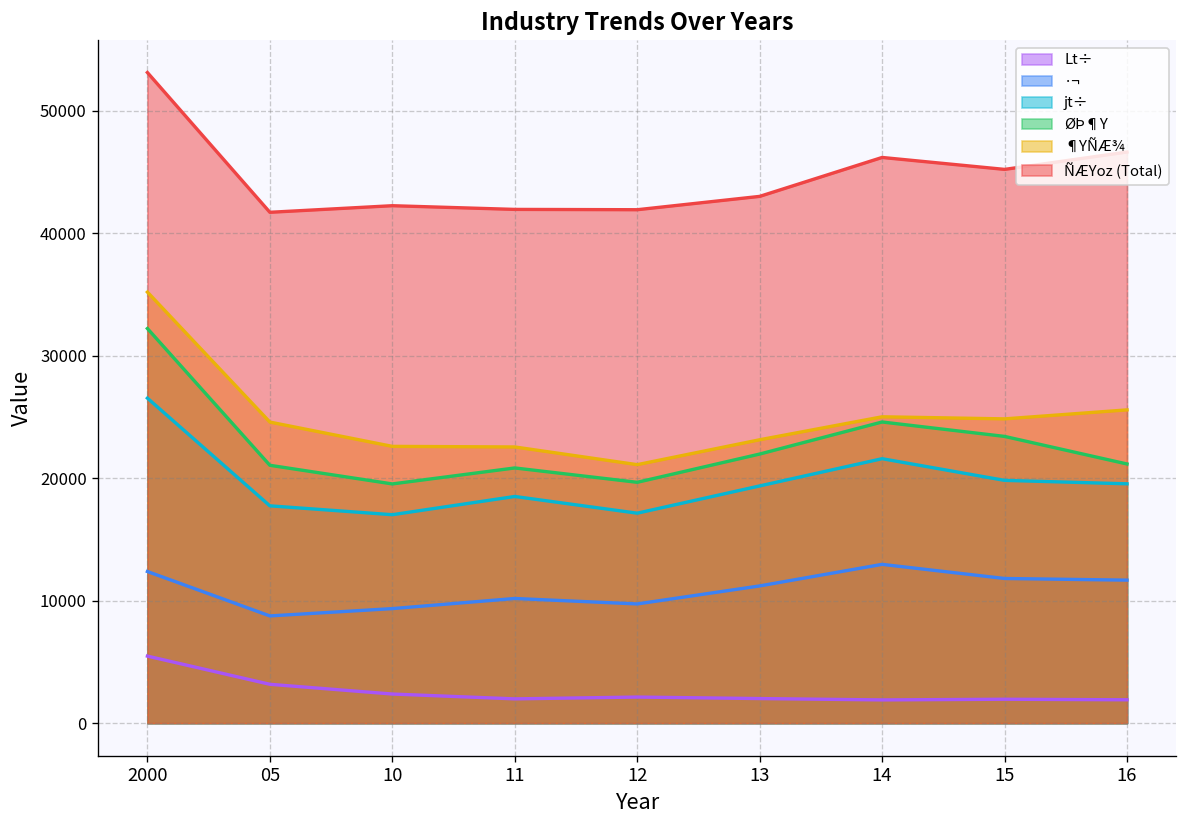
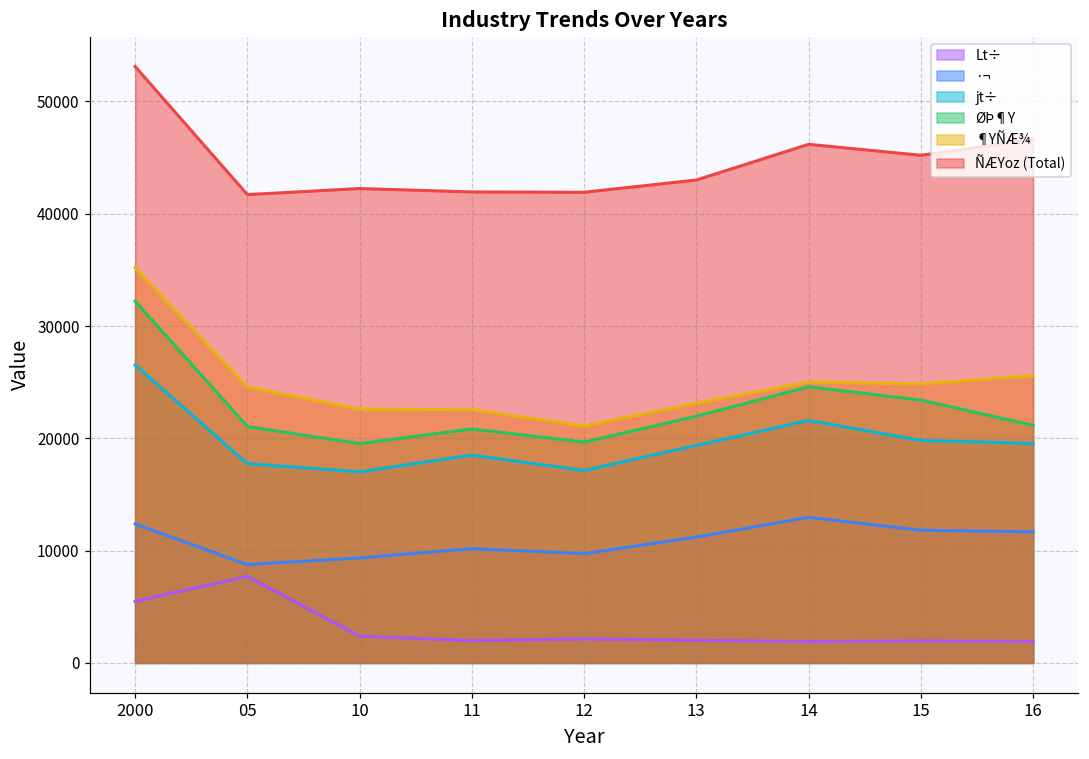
  {
    "Lt÷": {
      "2000": 5500,
-     "05": 3200,
+     "05": 7700,
      "10": 2400,
      "11": 2000,
      "12": 2100,
      "13": 2000,
      "14": 1900,
      "15": 2000,
      "16": 1900
    },
    "·¬": {
      "2000": 12400,
      "05": 8800,
      "10": 9400,
      "11": 10200,
      "12": 9700,
      "13": 11200,
      "14": 13000,
      "15": 11800,
      "16": 11700
    },
    "jt÷": {
      "2000": 26500,
      "05": 17700,
      "10": 17000,
      "11": 18500,
      "12": 17100,
      "13": 19400,
      "14": 21600,
      "15": 19800,
      "16": 19500
    },
    "ØÞ¶Y": {
      "2000": 32200,
      "05": 21100,
      "10": 19500,
      "11": 20800,
      "12": 19700,
      "13": 22000,
      "14": 24600,
      "15": 23400,
      "16": 21200
    },
    "¶YÑÆ¾": {
      "2000": 35200,
      "05": 24600,
      "10": 22600,
      "11": 22500,
      "12": 21100,
      "13": 23100,
      "14": 25000,
      "15": 24800,
      "16": 25600
    },
    "ÑÆYoz (Total)": {
      "2000": 53100,
      "05": 41700,
      "10": 42200,
      "11": 41900,
      "12": 41900,
      "13": 43000,
      "14": 46200,
      "15": 45200
    }
  }
